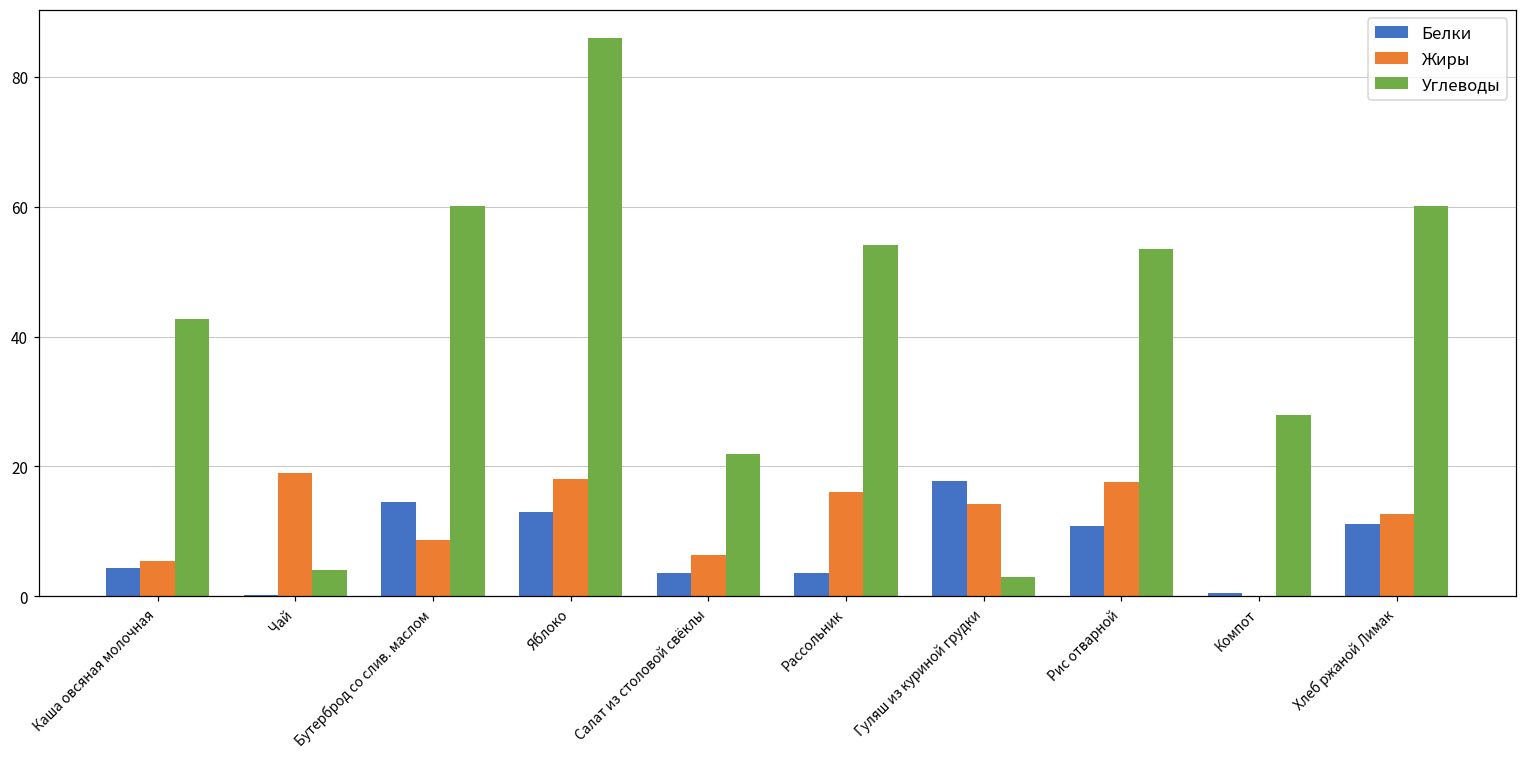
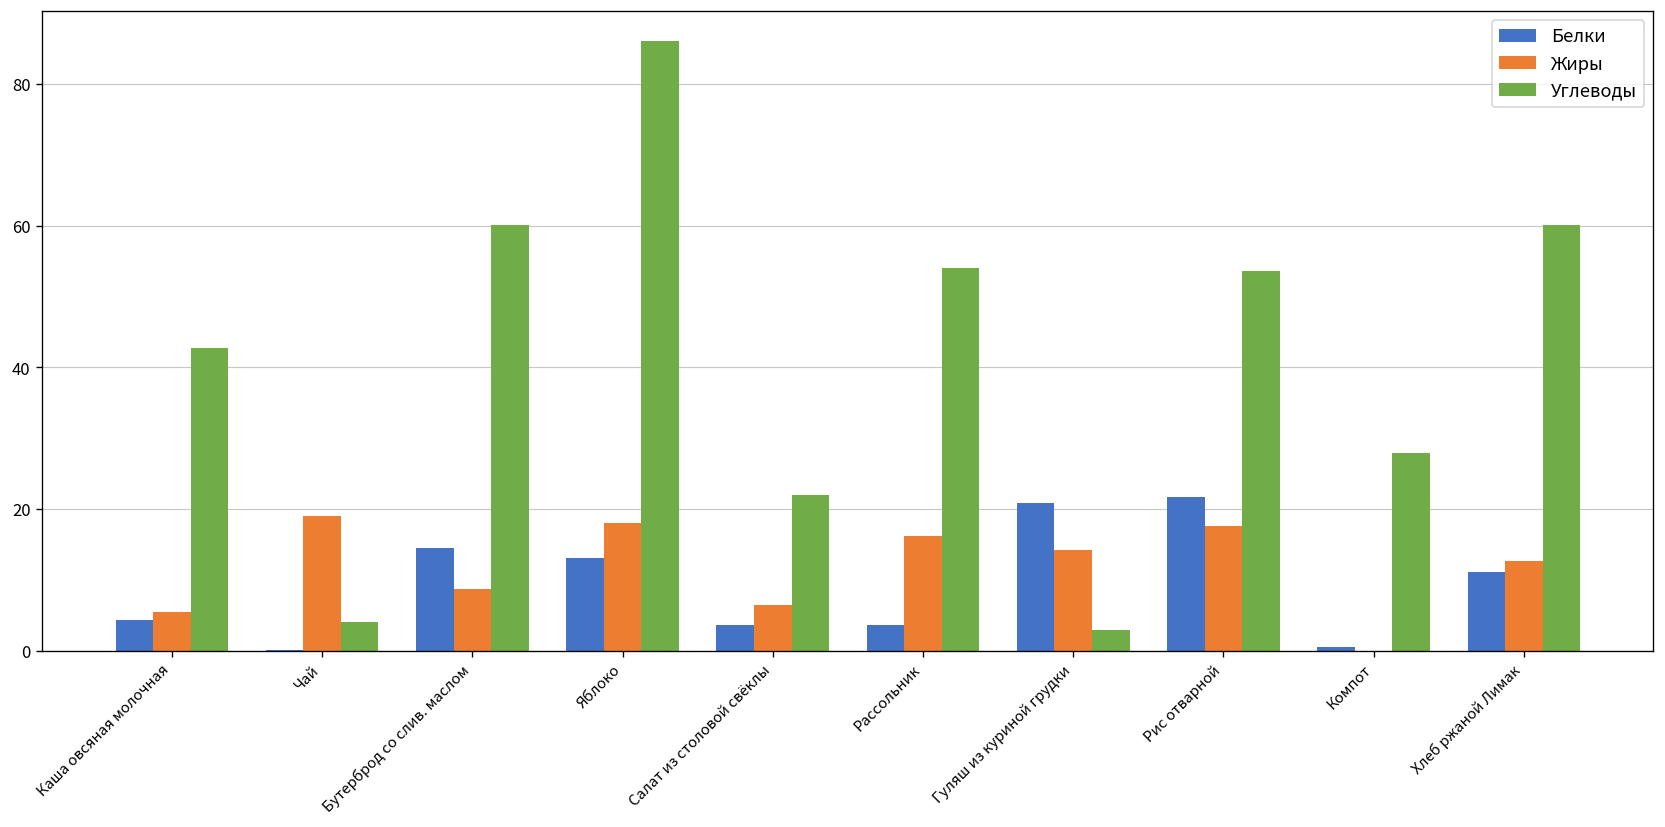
  {
    "Белки": {
      "Каша овсяная молочная": 4,
      "Бутерброд со слив. маслом": 15,
      "Яблоко": 13,
      "Салат из столовой свёклы": 4,
      "Рассольник": 4,
-     "Гуляш из куриной грудки": 18,
-     "Рис отварной": 11,
+     "Гуляш из куриной грудки": 21,
+     "Рис отварной": 22,
      "Компот": 1,
      "Хлеб ржаной Лимак": 11
    },
    "Жиры": {
      "Каша овсяная молочная": 5,
      "Чай": 19,
      "Бутерброд со слив. маслом": 9,
      "Яблоко": 18,
      "Салат из столовой свёклы": 6,
      "Рассольник": 16,
      "Гуляш из куриной грудки": 14,
      "Рис отварной": 18,
      "Компот": 0,
      "Хлеб ржаной Лимак": 13
    },
    "Углеводы": {
      "Каша овсяная молочная": 43,
      "Чай": 4,
      "Бутерброд со слив. маслом": 60,
      "Яблоко": 86,
      "Салат из столовой свёклы": 22,
      "Рассольник": 54,
      "Гуляш из куриной грудки": 3,
      "Рис отварной": 54,
      "Компот": 28,
      "Хлеб ржаной Лимак": 60
    }
  }
